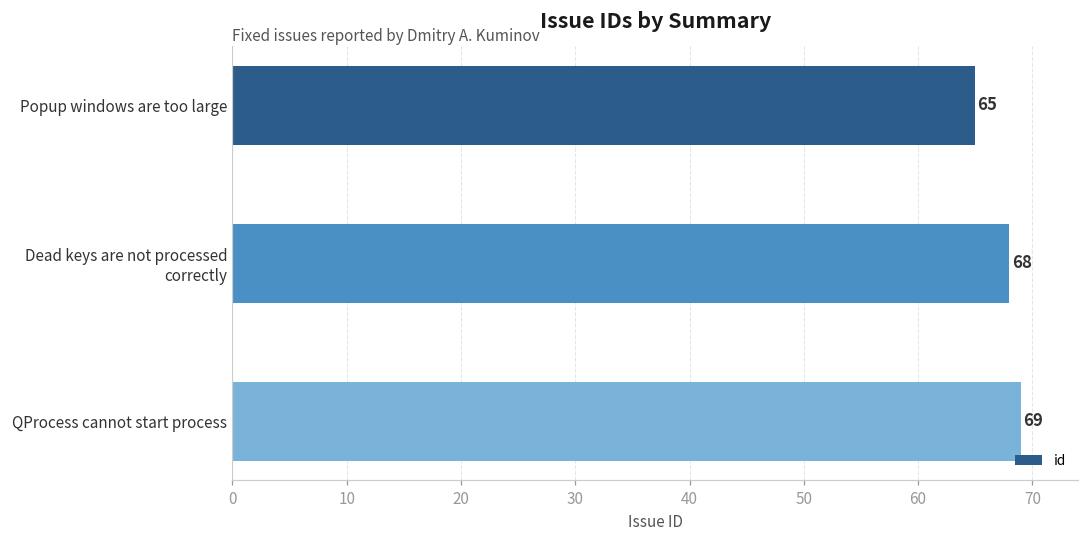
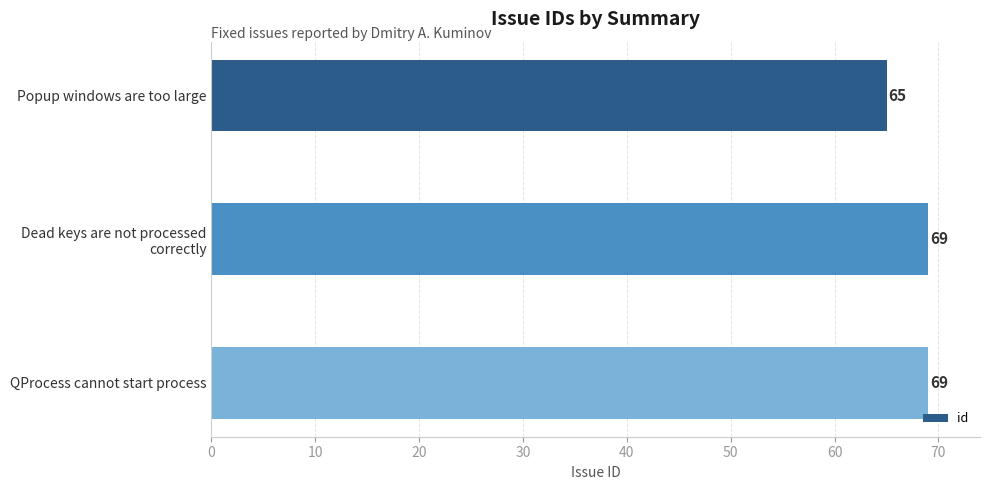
  {
    "Popup windows are too large": 65,
-   "Dead keys are not processed correctly": 68,
+   "Dead keys are not processed correctly": 69,
    "QProcess cannot start process": 69
  }
